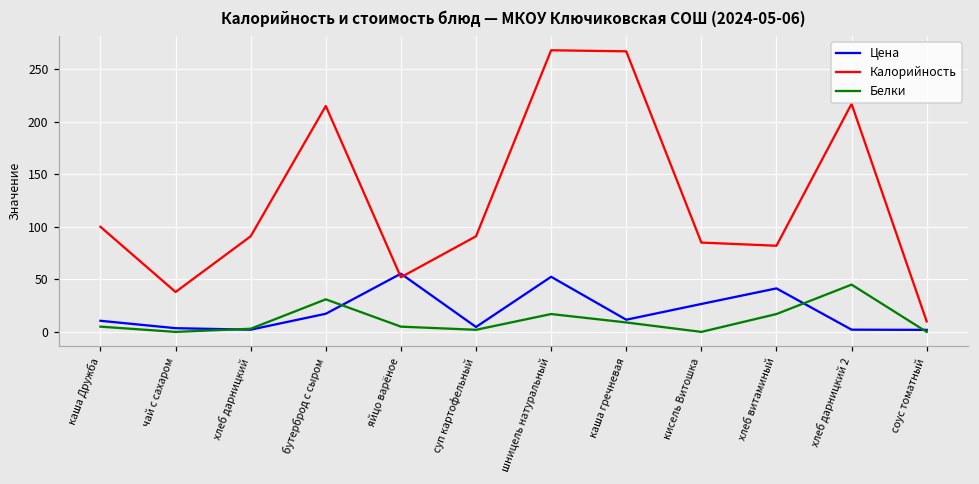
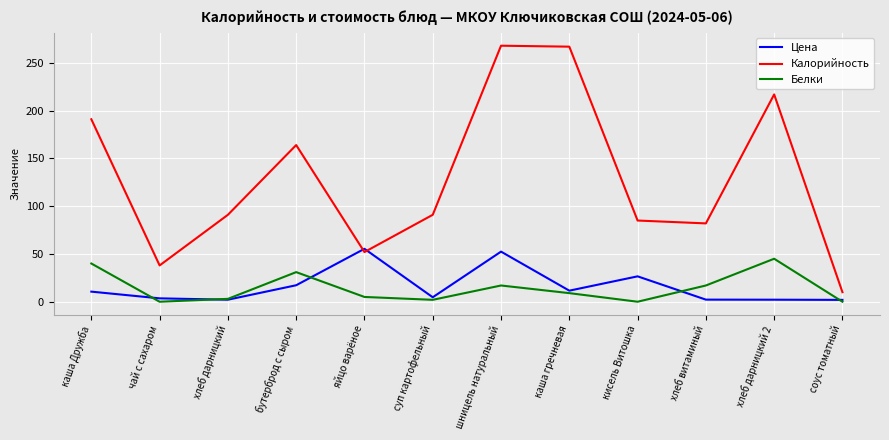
  {
    "Цена": {
      "каша Дружба": 10,
      "чай с сахаром": 0,
      "бутерброд с сыром": 20,
      "яйцо варёное": 60,
      "шницель натуральный": 50,
      "кисель Витошка": 30,
-     "хлеб витаминый": 40,
+     "хлеб витаминый": 0,
      "хлеб дарницкий 2": 0
    },
    "Калорийность": {
-     "каша Дружба": 100,
+     "каша Дружба": 190,
      "чай с сахаром": 40,
      "хлеб дарницкий": 90,
-     "бутерброд с сыром": 220,
+     "бутерброд с сыром": 160,
      "яйцо варёное": 50,
      "суп картофельный": 90,
      "шницель натуральный": 270,
      "каша гречневая": 270,
      "кисель Витошка": 90,
      "хлеб витаминый": 80,
      "хлеб дарницкий 2": 220,
      "соус томатный": 10
    },
    "Белки": {
-     "каша Дружба": 10,
+     "каша Дружба": 40,
      "чай с сахаром": 0,
      "бутерброд с сыром": 30,
      "яйцо варёное": 10,
      "шницель натуральный": 20,
      "кисель Витошка": 0,
      "хлеб витаминый": 20,
      "хлеб дарницкий 2": 50
    }
  }
